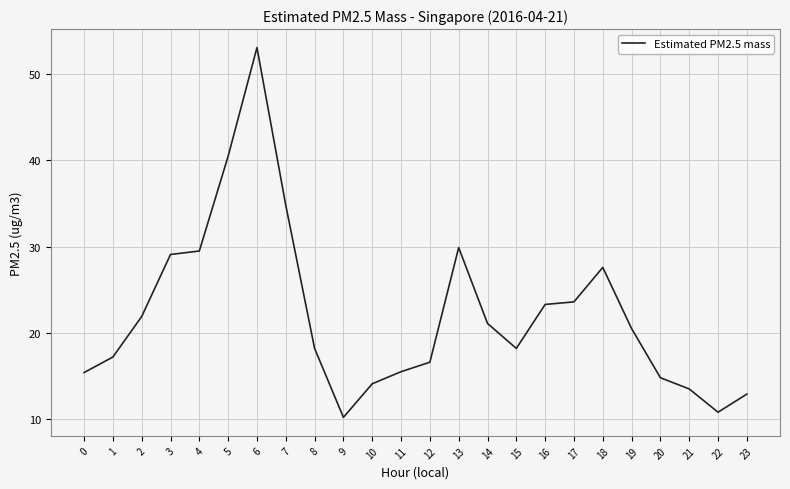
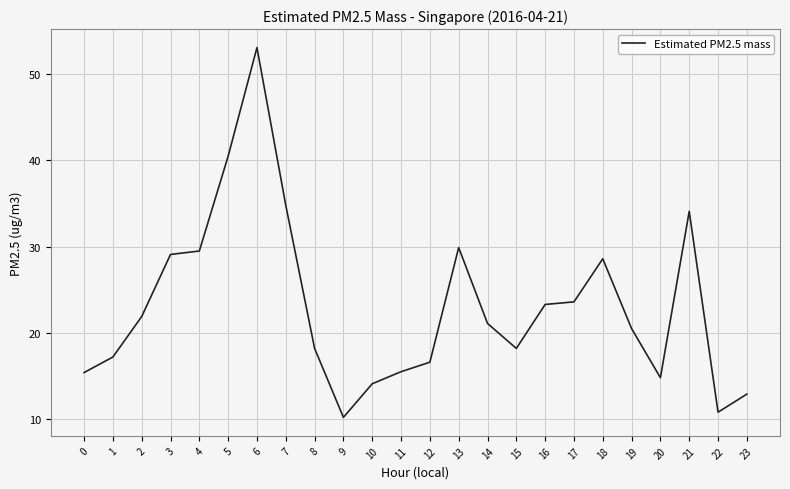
  {
    "0": 15,
    "1": 17,
    "2": 22,
    "3": 29,
    "4": 30,
    "5": 41,
    "6": 53,
    "7": 35,
    "8": 18,
    "9": 10,
    "10": 14,
    "11": 16,
    "12": 17,
    "13": 30,
    "14": 21,
    "15": 18,
    "16": 23,
    "17": 24,
-   "18": 28,
+   "18": 29,
    "19": 21,
    "20": 15,
-   "21": 14,
+   "21": 34,
    "22": 11,
    "23": 13
  }
